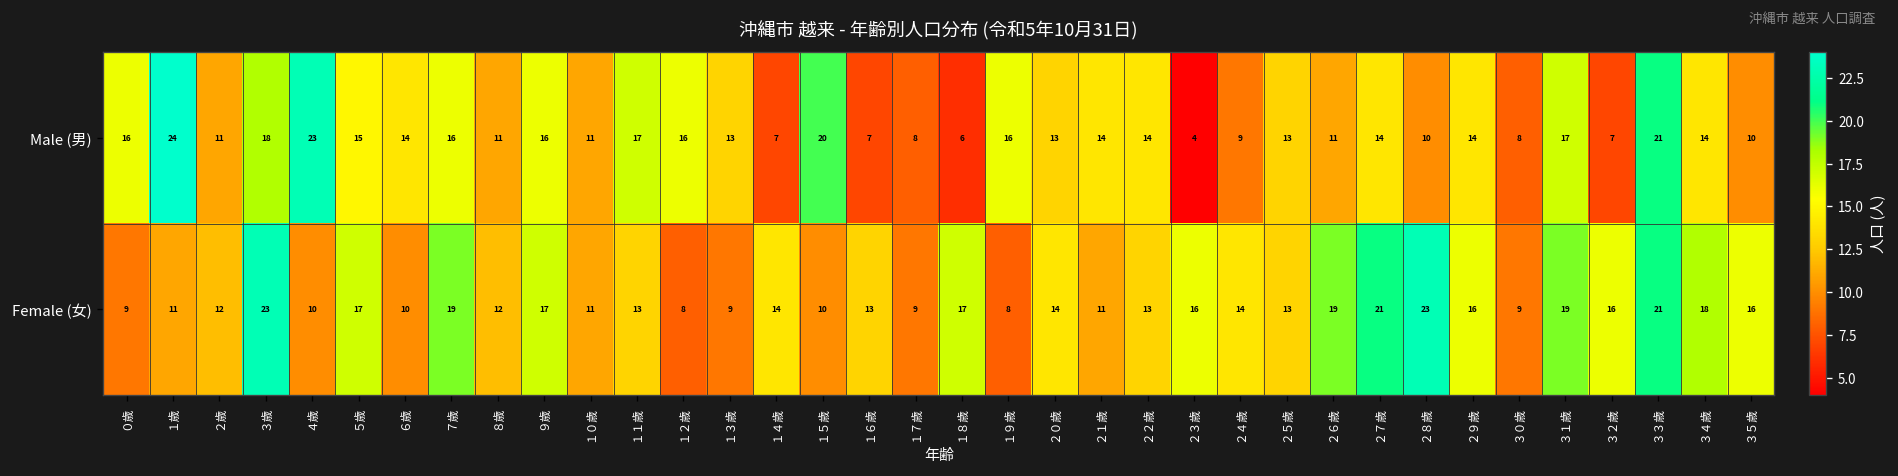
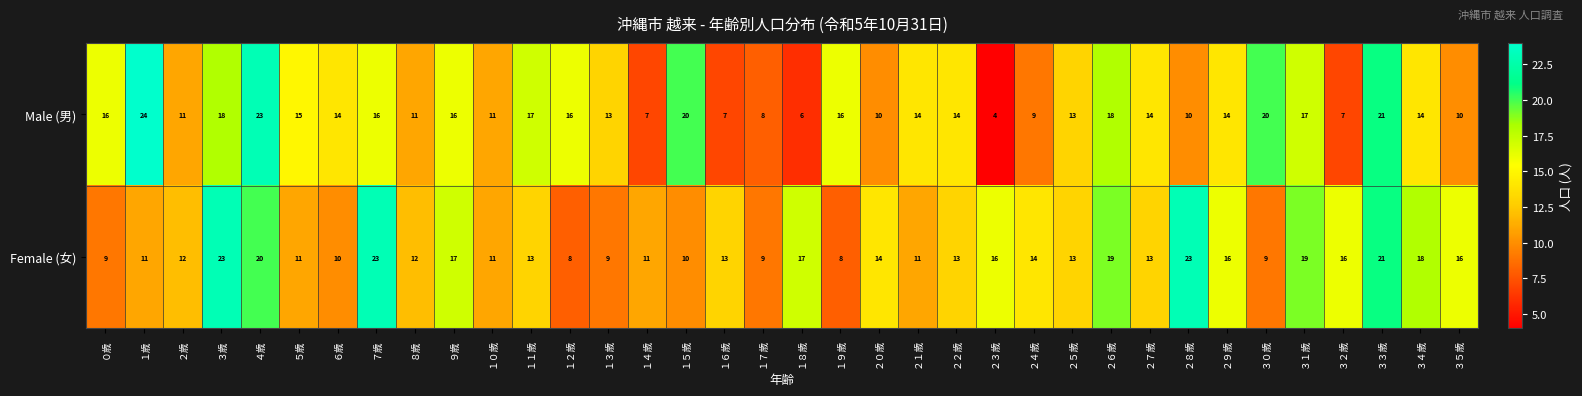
  {
    "Male (男)": {
      "０歳": 16,
      "１歳": 24,
      "２歳": 11,
      "３歳": 18,
      "４歳": 23,
      "５歳": 15,
      "６歳": 14,
      "７歳": 16,
      "８歳": 11,
      "９歳": 16,
      "１０歳": 11,
      "１１歳": 17,
      "１２歳": 16,
      "１３歳": 13,
      "１４歳": 7,
      "１５歳": 20,
      "１６歳": 7,
      "１７歳": 8,
      "１８歳": 6,
      "１９歳": 16,
-     "２０歳": 13,
+     "２０歳": 10,
      "２１歳": 14,
      "２２歳": 14,
      "２３歳": 4,
      "２４歳": 9,
      "２５歳": 13,
-     "２６歳": 11,
+     "２６歳": 18,
      "２７歳": 14,
      "２８歳": 10,
      "２９歳": 14,
-     "３０歳": 8,
+     "３０歳": 20,
      "３１歳": 17,
      "３２歳": 7,
      "３３歳": 21,
      "３４歳": 14,
      "３５歳": 10
    },
    "Female (女)": {
      "０歳": 9,
      "１歳": 11,
      "２歳": 12,
      "３歳": 23,
-     "４歳": 10,
-     "５歳": 17,
+     "４歳": 20,
+     "５歳": 11,
      "６歳": 10,
-     "７歳": 19,
+     "７歳": 23,
      "８歳": 12,
      "９歳": 17,
      "１０歳": 11,
      "１１歳": 13,
      "１２歳": 8,
      "１３歳": 9,
-     "１４歳": 14,
+     "１４歳": 11,
      "１５歳": 10,
      "１６歳": 13,
      "１７歳": 9,
      "１８歳": 17,
      "１９歳": 8,
      "２０歳": 14,
      "２１歳": 11,
      "２２歳": 13,
      "２３歳": 16,
      "２４歳": 14,
      "２５歳": 13,
      "２６歳": 19,
-     "２７歳": 21,
+     "２７歳": 13,
      "２８歳": 23,
      "２９歳": 16,
      "３０歳": 9,
      "３１歳": 19,
      "３２歳": 16,
      "３３歳": 21,
      "３４歳": 18,
      "３５歳": 16
    }
  }
